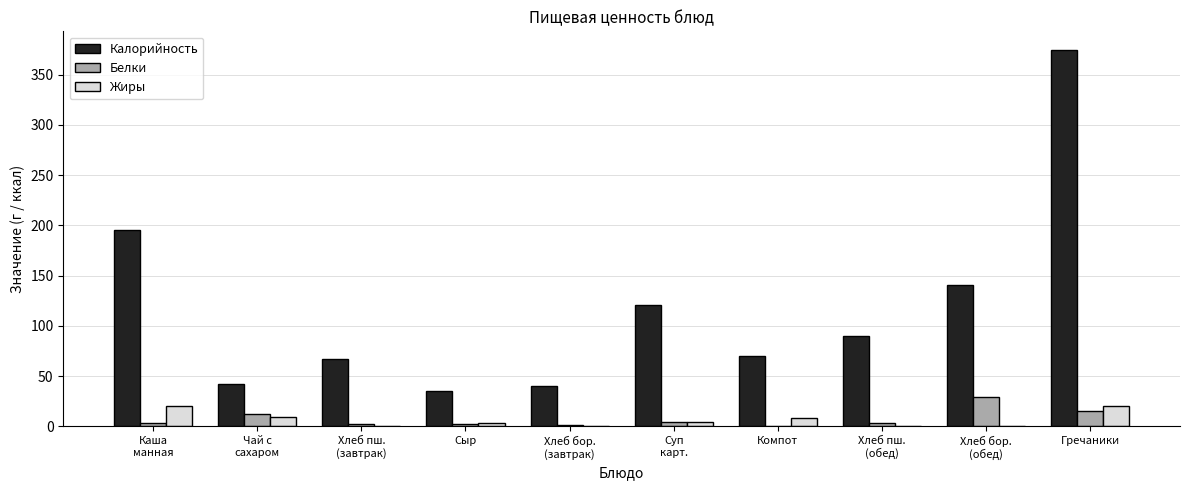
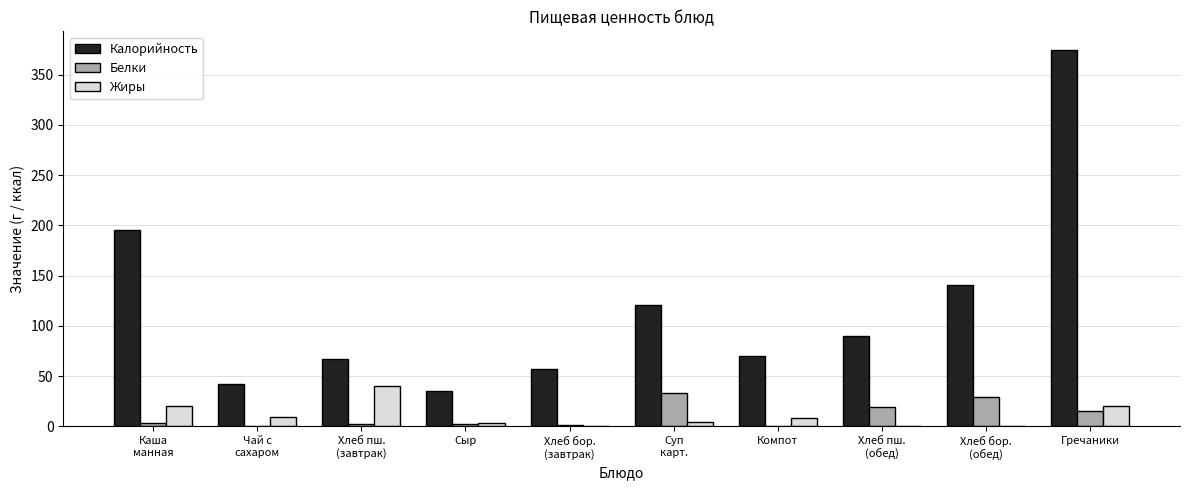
  {
    "Калорийность": {
      "Каша манная": 196,
      "Чай с сахаром": 42,
      "Хлеб пш. (завтрак)": 68,
      "Сыр": 35,
-     "Хлеб бор. (завтрак)": 40,
+     "Хлеб бор. (завтрак)": 57,
      "Суп карт.": 120,
      "Компот": 71,
      "Хлеб пш. (обед)": 90,
      "Хлеб бор. (обед)": 141,
      "Гречаники": 374
    },
    "Белки": {
      "Каша манная": 3,
-     "Чай с сахаром": 12,
-     "Суп карт.": 4,
-     "Хлеб пш. (обед)": 3,
+     "Чай с сахаром": 0,
+     "Суп карт.": 33,
+     "Хлеб пш. (обед)": 19,
      "Хлеб бор. (обед)": 30,
      "Гречаники": 15
    },
    "Жиры": {
      "Каша манная": 21,
      "Чай с сахаром": 9,
-     "Хлеб пш. (завтрак)": 0,
+     "Хлеб пш. (завтрак)": 40,
      "Сыр": 3,
      "Суп карт.": 4,
      "Компот": 8,
      "Гречаники": 20
    }
  }
